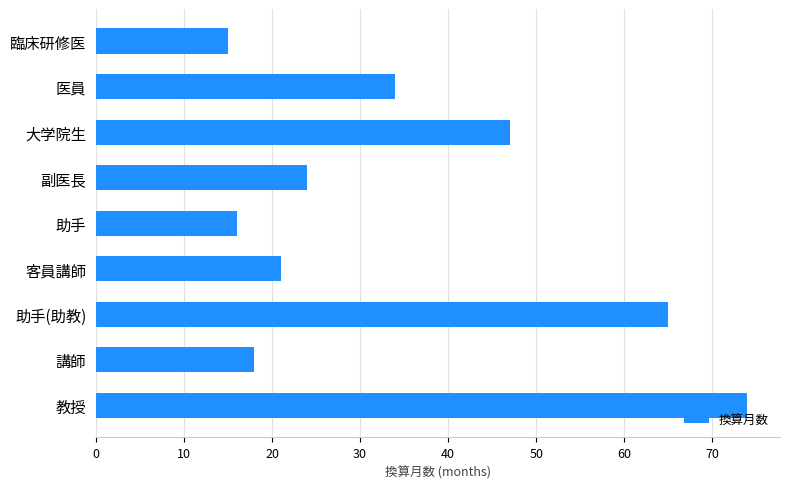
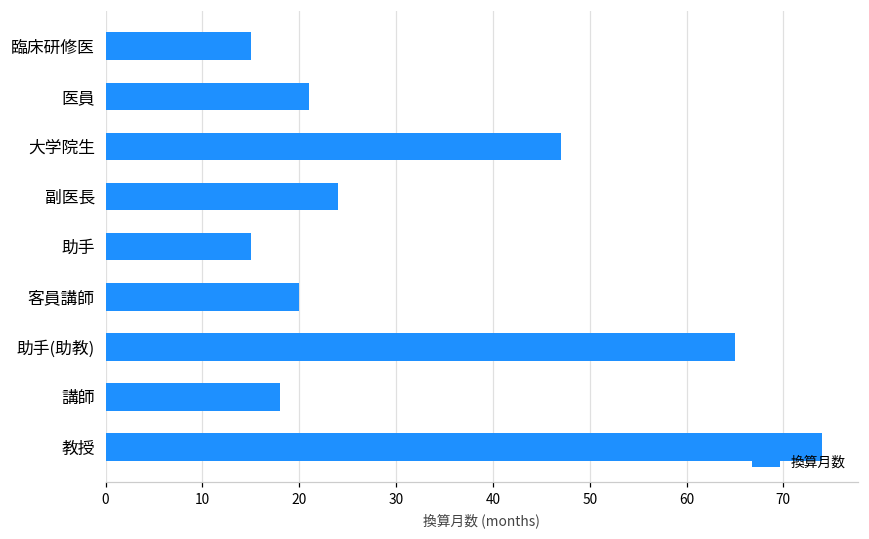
  {
    "臨床研修医": 15,
-   "医員": 34,
+   "医員": 21,
    "大学院生": 47,
    "副医長": 24,
-   "助手": 16,
-   "客員講師": 21,
+   "助手": 15,
+   "客員講師": 20,
    "助手(助教)": 65,
    "講師": 18,
    "教授": 74
  }
